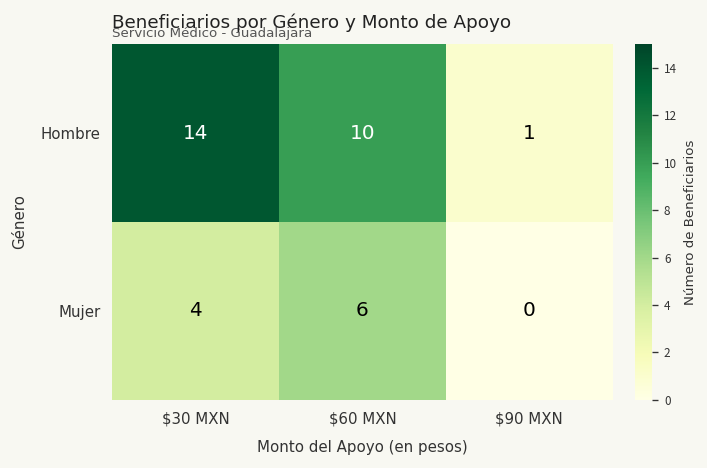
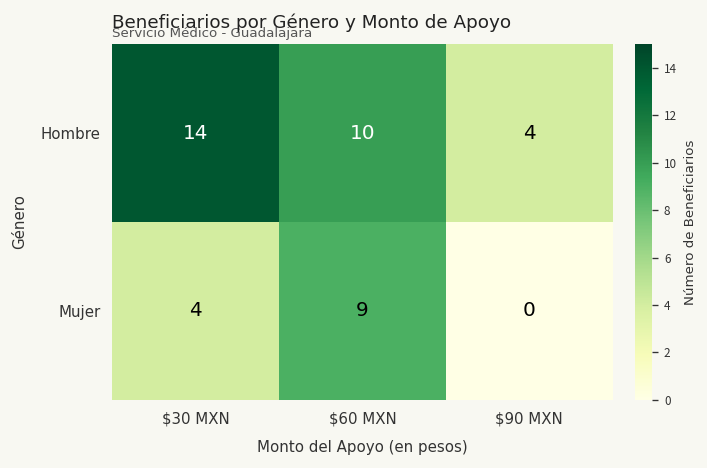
  {
    "Hombre": {
      "$30 MXN": 14,
      "$60 MXN": 10,
-     "$90 MXN": 1
+     "$90 MXN": 4
    },
    "Mujer": {
      "$30 MXN": 4,
-     "$60 MXN": 6,
+     "$60 MXN": 9,
      "$90 MXN": 0
    }
  }
